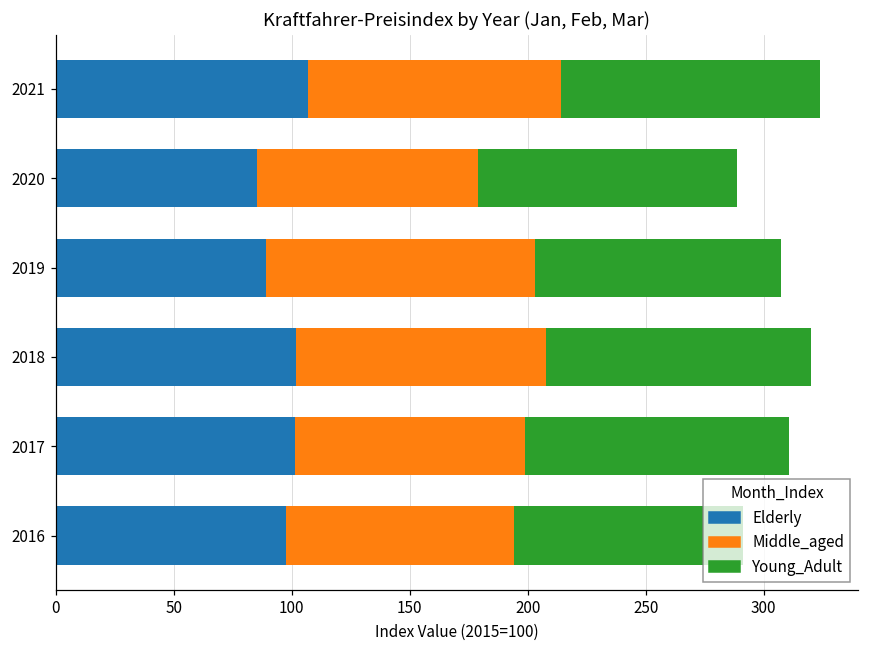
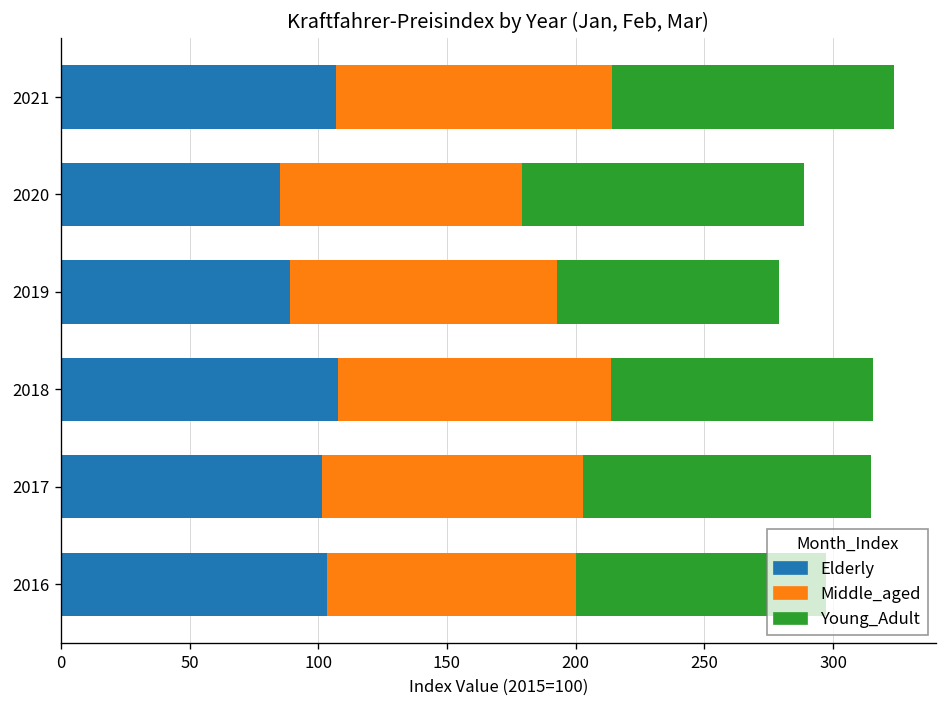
  {
    "Elderly": {
      "2021": 107,
      "2020": 85,
      "2019": 89,
-     "2018": 102,
+     "2018": 108,
      "2017": 101,
-     "2016": 97
+     "2016": 103
    },
    "Middle_aged": {
      "2021": 108,
      "2020": 94,
-     "2019": 114,
+     "2019": 104,
      "2018": 106,
-     "2017": 98,
+     "2017": 102,
      "2016": 97
    },
    "Young_Adult": {
      "2021": 110,
      "2020": 110,
-     "2019": 104,
-     "2018": 112,
+     "2019": 86,
+     "2018": 102,
      "2017": 112
    }
  }
